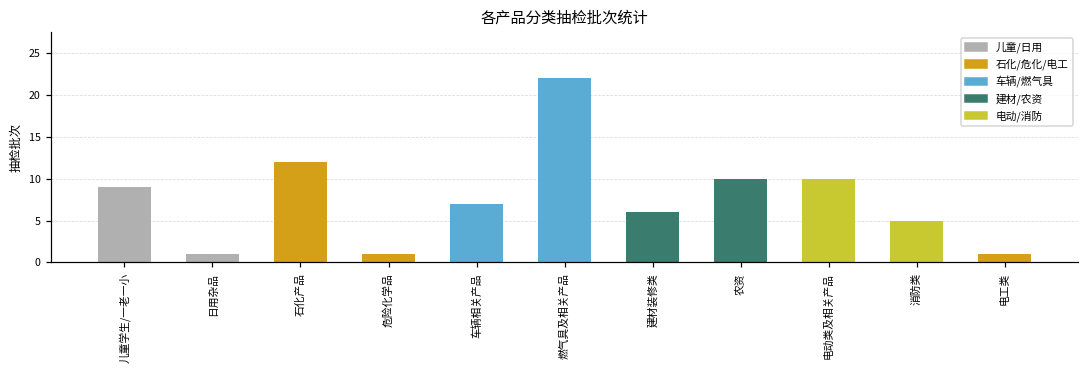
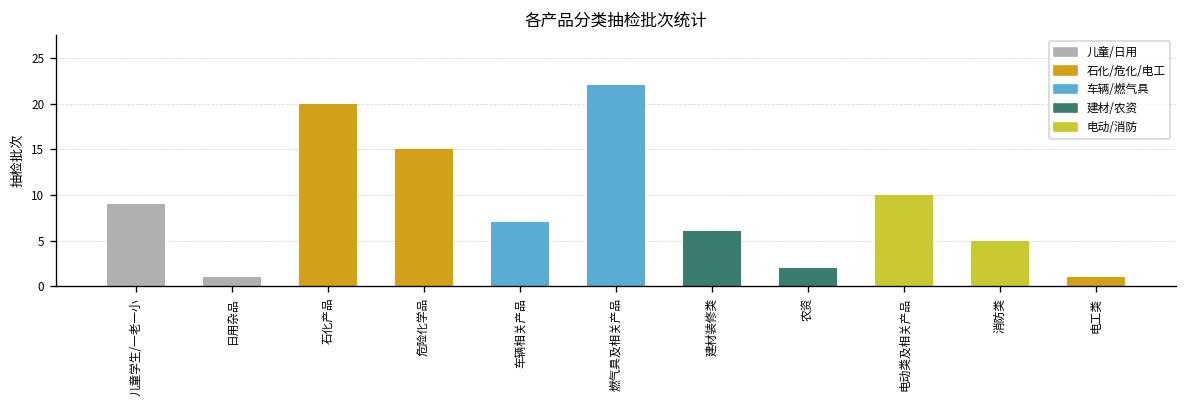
  {
    "儿童学生/一老一小": 9,
    "日用杂品": 1,
-   "石化产品": 12,
-   "危险化学品": 1,
+   "石化产品": 20,
+   "危险化学品": 15,
    "车辆相关产品": 7,
    "燃气具及相关产品": 22,
    "建材装修类": 6,
-   "农资": 10,
+   "农资": 2,
    "电动类及相关产品": 10,
    "消防类": 5,
    "电工类": 1
  }
